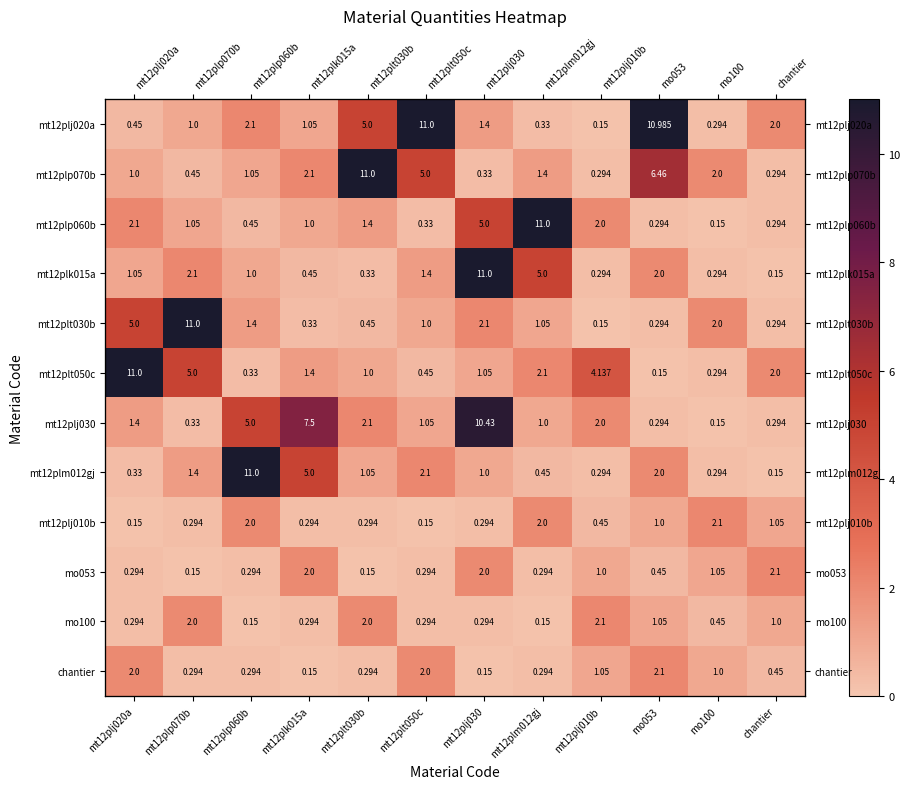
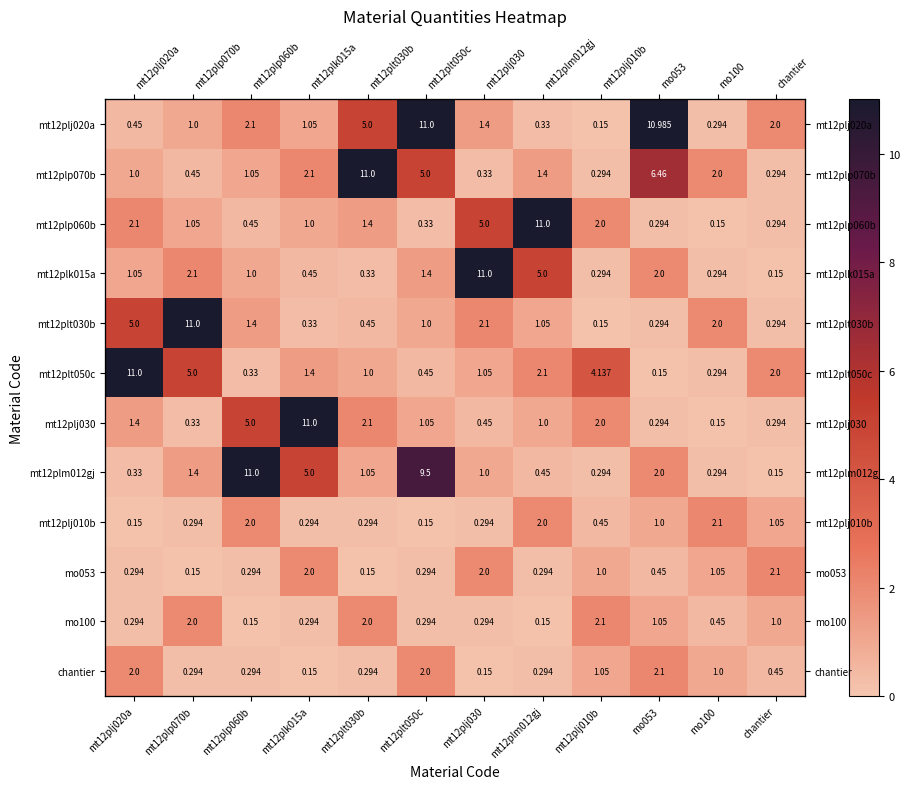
  {
    "mt12plj020a": {
      "mt12plj020a": 0.45,
      "mt12plp070b": 1.0,
      "mt12plp060b": 2.1,
      "mt12plk015a": 1.05,
      "mt12plt030b": 5.0,
      "mt12plt050c": 11.0,
      "mt12plj030": 1.4,
      "mt12plm012gj": 0.33,
      "mt12plj010b": 0.15,
      "mo053": 10.985,
      "mo100": 0.294,
      "chantier": 2.0
    },
    "mt12plp070b": {
      "mt12plj020a": 1.0,
      "mt12plp070b": 0.45,
      "mt12plp060b": 1.05,
      "mt12plk015a": 2.1,
      "mt12plt030b": 11.0,
      "mt12plt050c": 5.0,
      "mt12plj030": 0.33,
      "mt12plm012gj": 1.4,
      "mt12plj010b": 0.294,
      "mo053": 6.46,
      "mo100": 2.0,
      "chantier": 0.294
    },
    "mt12plp060b": {
      "mt12plj020a": 2.1,
      "mt12plp070b": 1.05,
      "mt12plp060b": 0.45,
      "mt12plk015a": 1.0,
      "mt12plt030b": 1.4,
      "mt12plt050c": 0.33,
      "mt12plj030": 5.0,
      "mt12plm012gj": 11.0,
      "mt12plj010b": 2.0,
      "mo053": 0.294,
      "mo100": 0.15,
      "chantier": 0.294
    },
    "mt12plk015a": {
      "mt12plj020a": 1.05,
      "mt12plp070b": 2.1,
      "mt12plp060b": 1.0,
      "mt12plk015a": 0.45,
      "mt12plt030b": 0.33,
      "mt12plt050c": 1.4,
      "mt12plj030": 11.0,
      "mt12plm012gj": 5.0,
      "mt12plj010b": 0.294,
      "mo053": 2.0,
      "mo100": 0.294,
      "chantier": 0.15
    },
    "mt12plt030b": {
      "mt12plj020a": 5.0,
      "mt12plp070b": 11.0,
      "mt12plp060b": 1.4,
      "mt12plk015a": 0.33,
      "mt12plt030b": 0.45,
      "mt12plt050c": 1.0,
      "mt12plj030": 2.1,
      "mt12plm012gj": 1.05,
      "mt12plj010b": 0.15,
      "mo053": 0.294,
      "mo100": 2.0,
      "chantier": 0.294
    },
    "mt12plt050c": {
      "mt12plj020a": 11.0,
      "mt12plp070b": 5.0,
      "mt12plp060b": 0.33,
      "mt12plk015a": 1.4,
      "mt12plt030b": 1.0,
      "mt12plt050c": 0.45,
      "mt12plj030": 1.05,
      "mt12plm012gj": 2.1,
      "mt12plj010b": 4.137,
      "mo053": 0.15,
      "mo100": 0.294,
      "chantier": 2.0
    },
    "mt12plj030": {
      "mt12plj020a": 1.4,
      "mt12plp070b": 0.33,
      "mt12plp060b": 5.0,
-     "mt12plk015a": 7.5,
+     "mt12plk015a": 11.0,
      "mt12plt030b": 2.1,
      "mt12plt050c": 1.05,
-     "mt12plj030": 10.43,
+     "mt12plj030": 0.45,
      "mt12plm012gj": 1.0,
      "mt12plj010b": 2.0,
      "mo053": 0.294,
      "mo100": 0.15,
      "chantier": 0.294
    },
    "mt12plm012gj": {
      "mt12plj020a": 0.33,
      "mt12plp070b": 1.4,
      "mt12plp060b": 11.0,
      "mt12plk015a": 5.0,
      "mt12plt030b": 1.05,
-     "mt12plt050c": 2.1,
+     "mt12plt050c": 9.5,
      "mt12plj030": 1.0,
      "mt12plm012gj": 0.45,
      "mt12plj010b": 0.294,
      "mo053": 2.0,
      "mo100": 0.294,
      "chantier": 0.15
    },
    "mt12plj010b": {
      "mt12plj020a": 0.15,
      "mt12plp070b": 0.294,
      "mt12plp060b": 2.0,
      "mt12plk015a": 0.294,
      "mt12plt030b": 0.294,
      "mt12plt050c": 0.15,
      "mt12plj030": 0.294,
      "mt12plm012gj": 2.0,
      "mt12plj010b": 0.45,
      "mo053": 1.0,
      "mo100": 2.1,
      "chantier": 1.05
    },
    "mo053": {
      "mt12plj020a": 0.294,
      "mt12plp070b": 0.15,
      "mt12plp060b": 0.294,
      "mt12plk015a": 2.0,
      "mt12plt030b": 0.15,
      "mt12plt050c": 0.294,
      "mt12plj030": 2.0,
      "mt12plm012gj": 0.294,
      "mt12plj010b": 1.0,
      "mo053": 0.45,
      "mo100": 1.05,
      "chantier": 2.1
    },
    "mo100": {
      "mt12plj020a": 0.294,
      "mt12plp070b": 2.0,
      "mt12plp060b": 0.15,
      "mt12plk015a": 0.294,
      "mt12plt030b": 2.0,
      "mt12plt050c": 0.294,
      "mt12plj030": 0.294,
      "mt12plm012gj": 0.15,
      "mt12plj010b": 2.1,
      "mo053": 1.05,
      "mo100": 0.45,
      "chantier": 1.0
    },
    "chantier": {
      "mt12plj020a": 2.0,
      "mt12plp070b": 0.294,
      "mt12plp060b": 0.294,
      "mt12plk015a": 0.15,
      "mt12plt030b": 0.294,
      "mt12plt050c": 2.0,
      "mt12plj030": 0.15,
      "mt12plm012gj": 0.294,
      "mt12plj010b": 1.05,
      "mo053": 2.1,
      "mo100": 1.0,
      "chantier": 0.45
    }
  }
